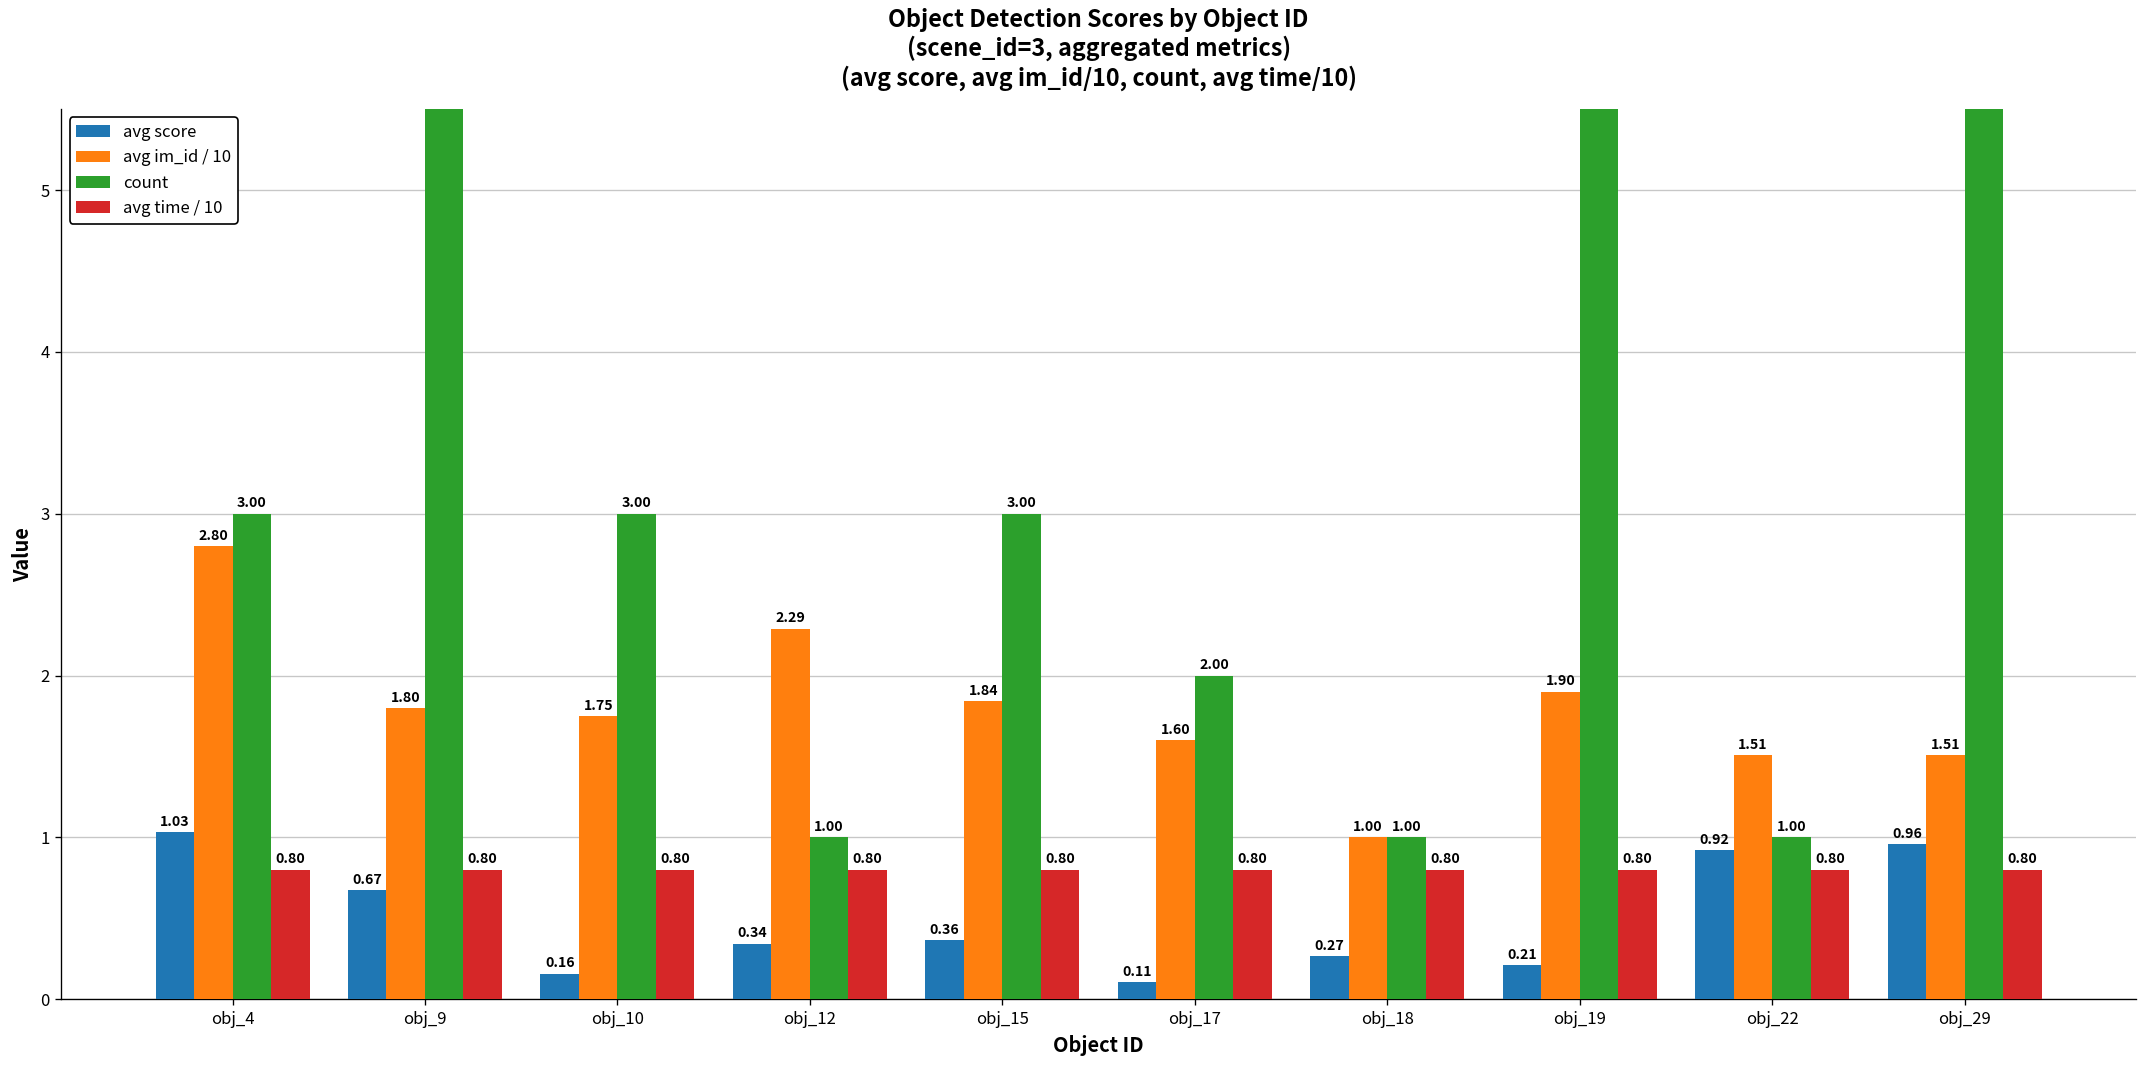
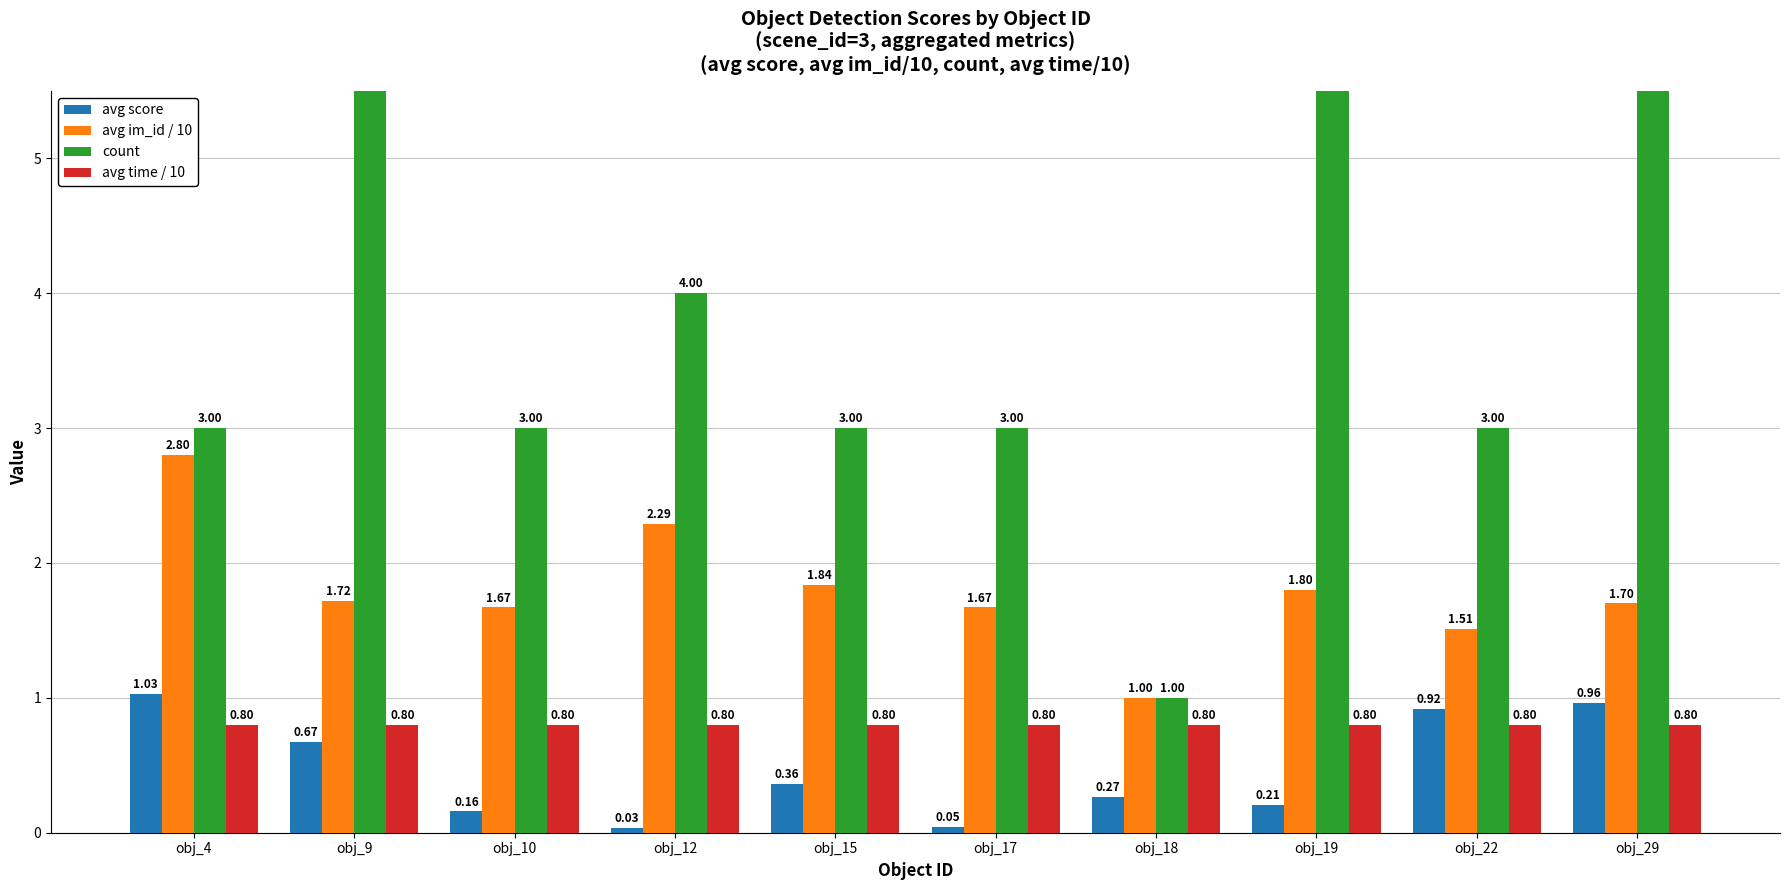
  {
    "avg score": {
      "obj_4": 1.03,
      "obj_9": 0.67,
      "obj_10": 0.16,
-     "obj_12": 0.34,
+     "obj_12": 0.03,
      "obj_15": 0.36,
-     "obj_17": 0.11,
+     "obj_17": 0.05,
      "obj_18": 0.27,
      "obj_19": 0.21,
      "obj_22": 0.92,
      "obj_29": 0.96
    },
    "avg im_id / 10": {
      "obj_4": 2.80,
-     "obj_9": 1.80,
-     "obj_10": 1.75,
+     "obj_9": 1.72,
+     "obj_10": 1.67,
      "obj_12": 2.29,
      "obj_15": 1.84,
-     "obj_17": 1.60,
+     "obj_17": 1.67,
      "obj_18": 1.00,
-     "obj_19": 1.90,
+     "obj_19": 1.80,
      "obj_22": 1.51,
-     "obj_29": 1.51
+     "obj_29": 1.70
    },
    "count": {
      "obj_4": 3.00,
      "obj_10": 3.00,
-     "obj_12": 1.00,
+     "obj_12": 4.00,
      "obj_15": 3.00,
-     "obj_17": 2.00,
+     "obj_17": 3.00,
      "obj_18": 1.00,
-     "obj_22": 1.00
+     "obj_22": 3.00
    },
    "avg time / 10": {
      "obj_4": 0.80,
      "obj_9": 0.80,
      "obj_10": 0.80,
      "obj_12": 0.80,
      "obj_15": 0.80,
      "obj_17": 0.80,
      "obj_18": 0.80,
      "obj_19": 0.80,
      "obj_22": 0.80,
      "obj_29": 0.80
    }
  }
